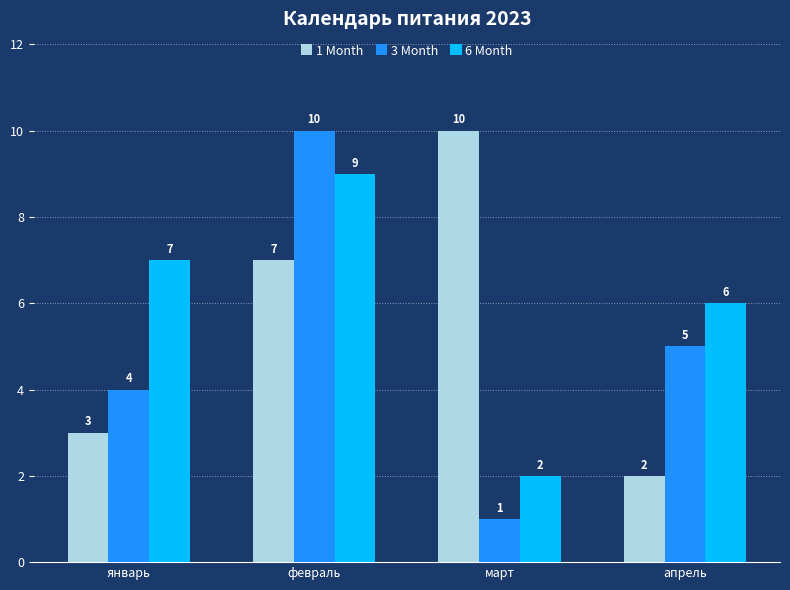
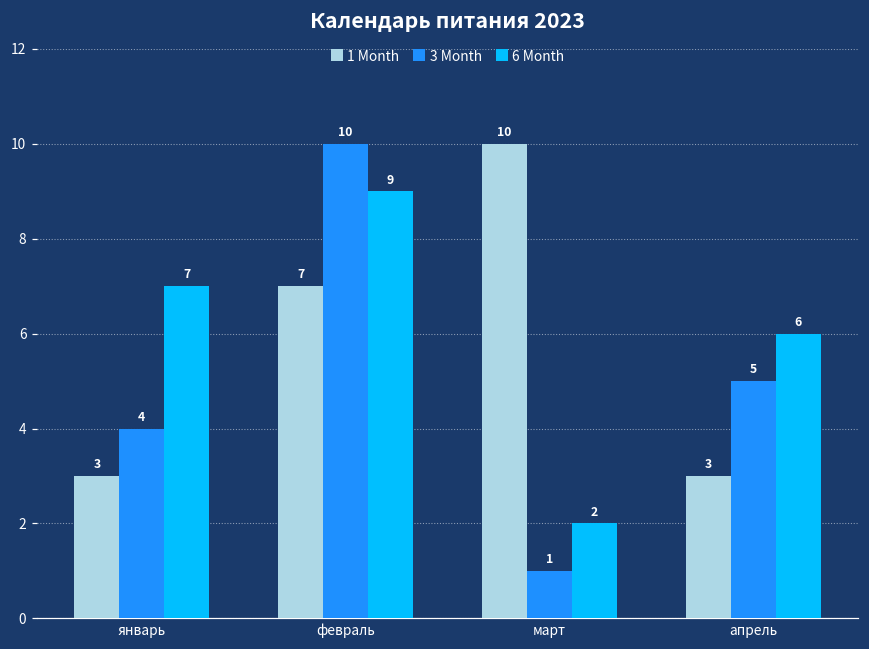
  {
    "1 Month": {
      "январь": 3,
      "февраль": 7,
      "март": 10,
-     "апрель": 2
+     "апрель": 3
    }
  }
